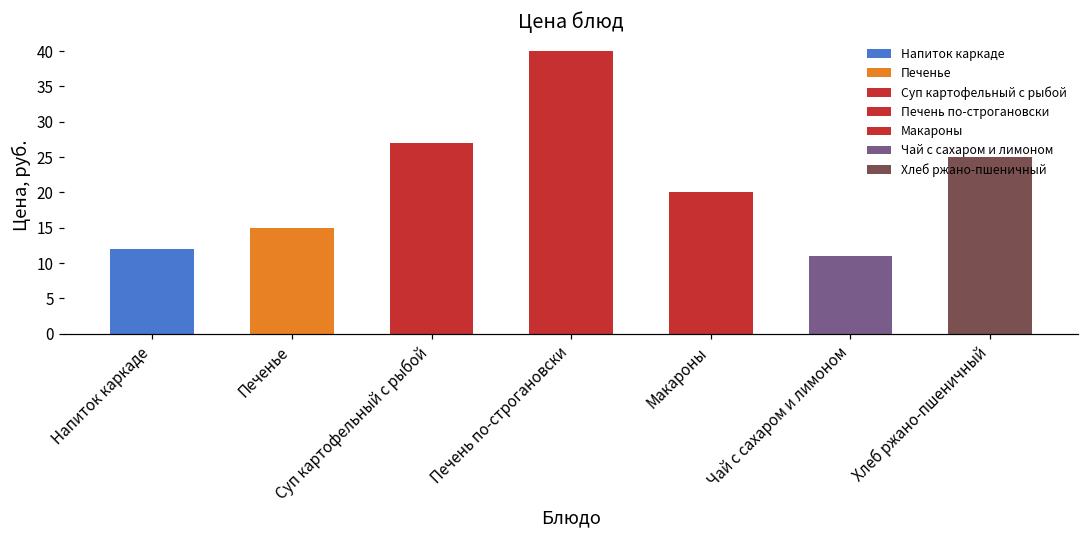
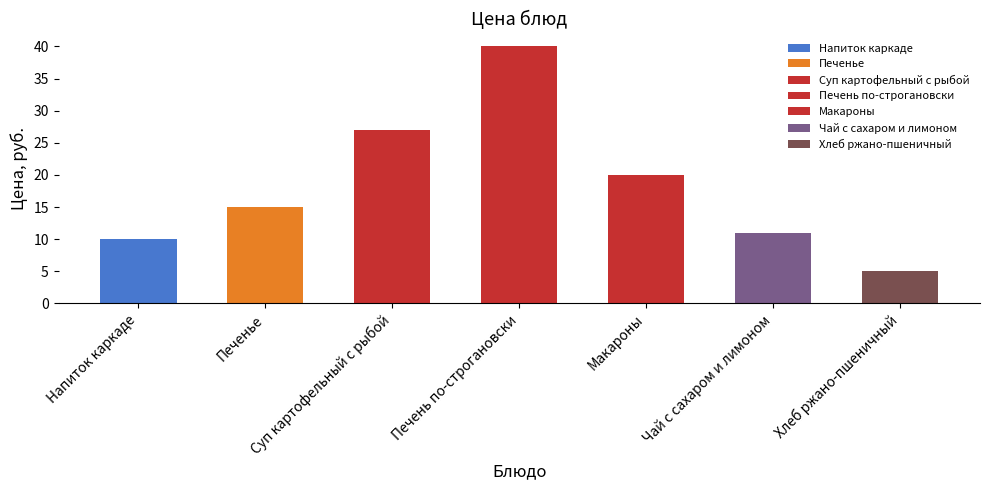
  {
-   "Напиток каркаде": 12,
+   "Напиток каркаде": 10,
    "Печенье": 15,
    "Суп картофельный с рыбой": 27,
    "Печень по-строгановски": 40,
    "Макароны": 20,
    "Чай с сахаром и лимоном": 11,
-   "Хлеб ржано-пшеничный": 25
+   "Хлеб ржано-пшеничный": 5
  }
